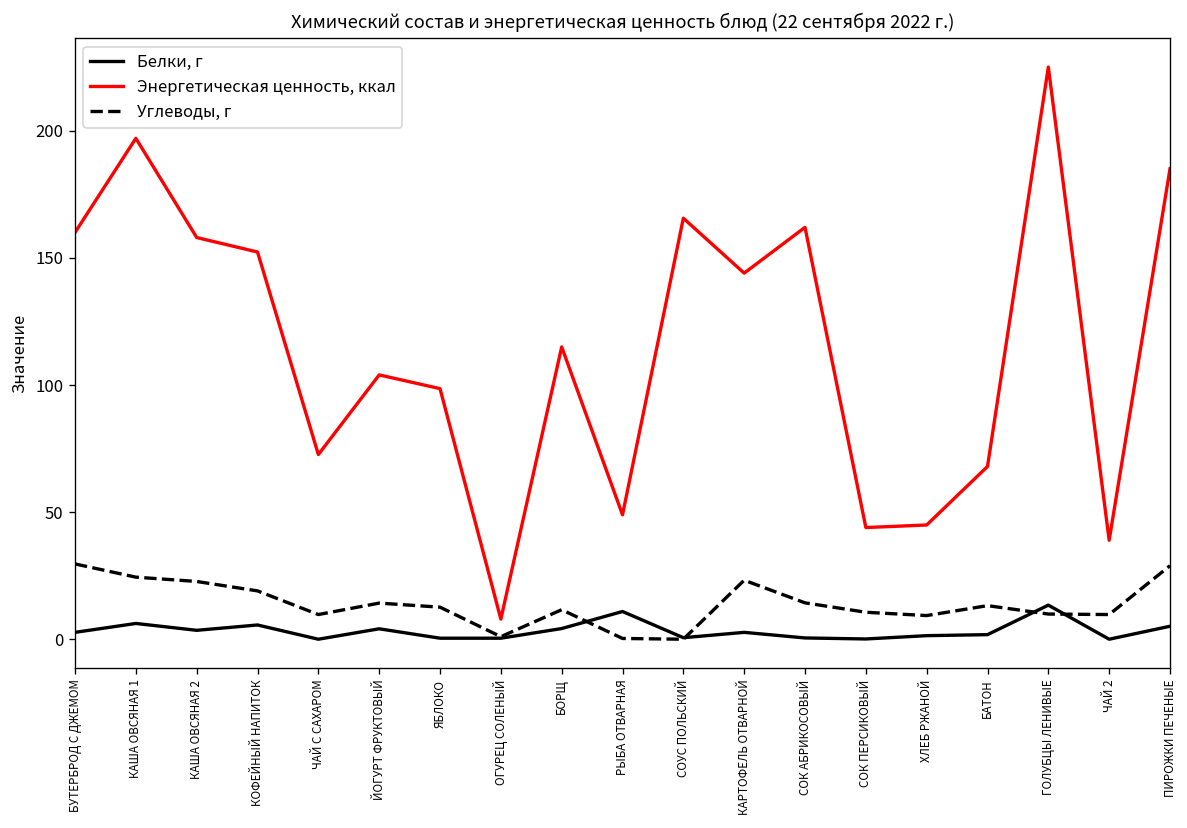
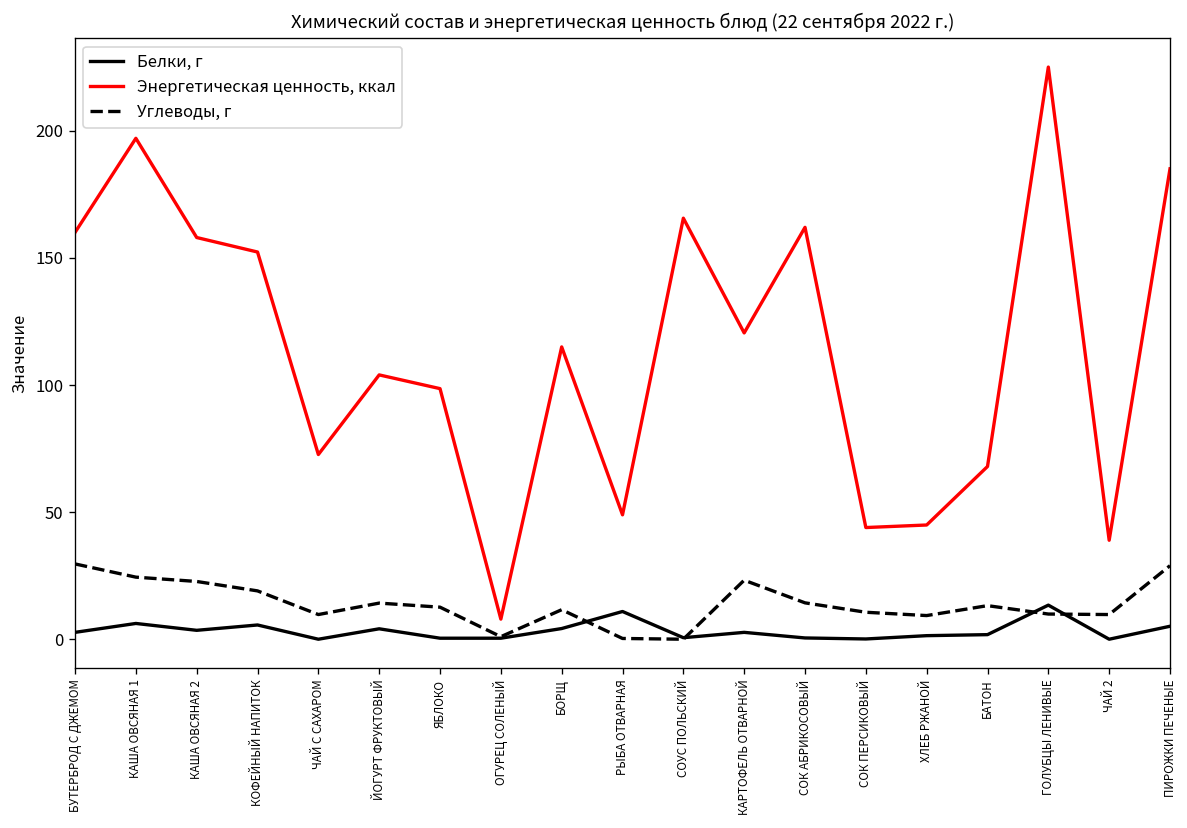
  {
    "Энергетическая ценность, ккал": {
      "БУТЕРБРОД С ДЖЕМОМ": 160,
      "КАША ОВСЯНАЯ 1": 197,
      "КАША ОВСЯНАЯ 2": 158,
      "КОФЕЙНЫЙ НАПИТОК": 152,
      "ЧАЙ С САХАРОМ": 73,
      "ЙОГУРТ ФРУКТОВЫЙ": 104,
      "ЯБЛОКО": 99,
      "ОГУРЕЦ СОЛЕНЫЙ": 8,
      "БОРЩ": 115,
      "РЫБА ОТВАРНАЯ": 49,
      "СОУС ПОЛЬСКИЙ": 166,
-     "КАРТОФЕЛЬ ОТВАРНОЙ": 144,
+     "КАРТОФЕЛЬ ОТВАРНОЙ": 121,
      "СОК АБРИКОСОВЫЙ": 162,
      "СОК ПЕРСИКОВЫЙ": 44,
      "ХЛЕБ РЖАНОЙ": 45,
      "БАТОН": 68,
      "ГОЛУБЦЫ ЛЕНИВЫЕ": 225,
      "ЧАЙ 2": 39,
      "ПИРОЖКИ ПЕЧЕНЫЕ": 185
    }
  }
